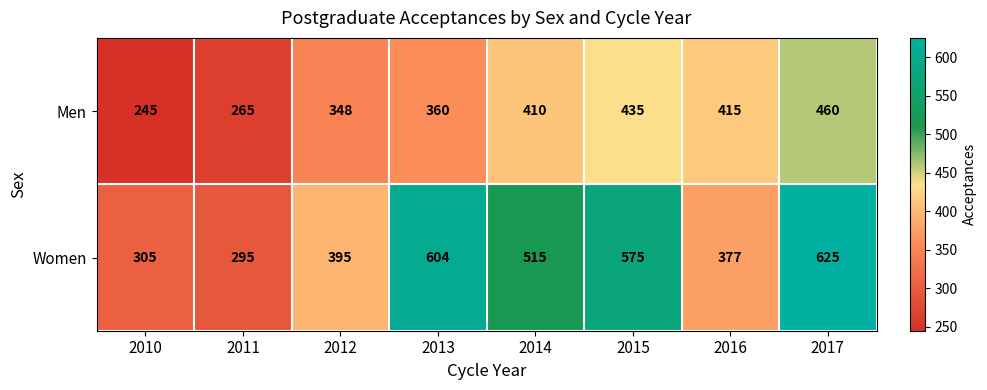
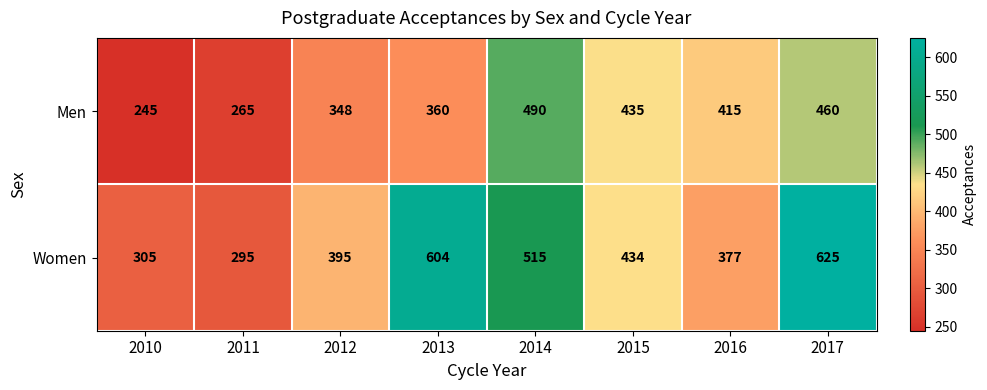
  {
    "Men": {
      "2010": 245,
      "2011": 265,
      "2012": 348,
      "2013": 360,
-     "2014": 410,
+     "2014": 490,
      "2015": 435,
      "2016": 415,
      "2017": 460
    },
    "Women": {
      "2010": 305,
      "2011": 295,
      "2012": 395,
      "2013": 604,
      "2014": 515,
-     "2015": 575,
+     "2015": 434,
      "2016": 377,
      "2017": 625
    }
  }
